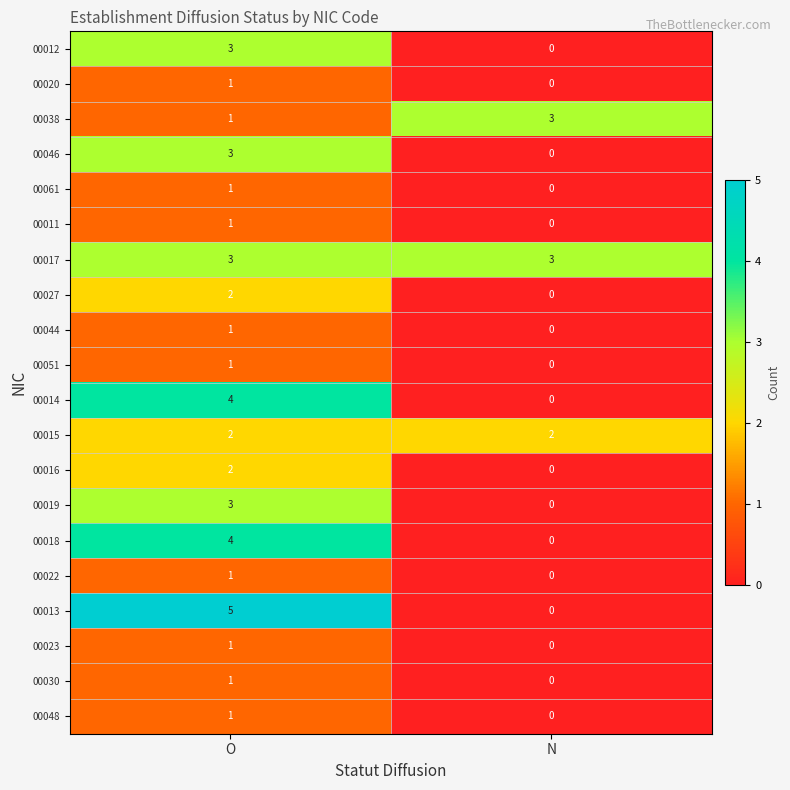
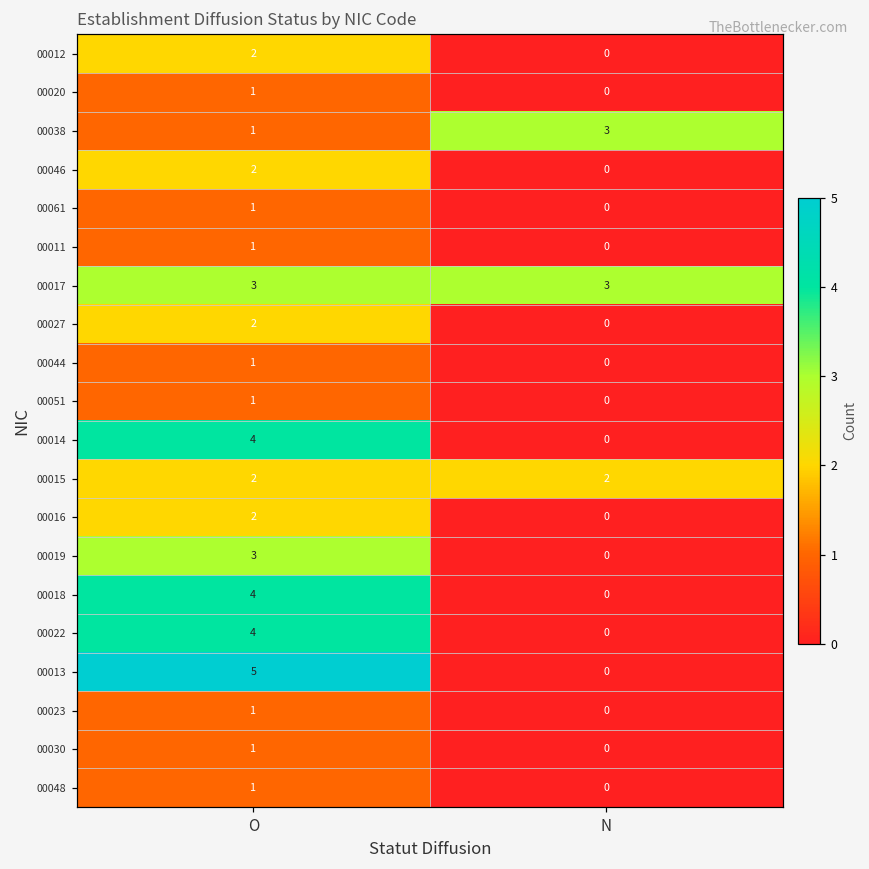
  {
    "00012": {
-     "O": 3,
+     "O": 2,
      "N": 0
    },
    "00020": {
      "O": 1,
      "N": 0
    },
    "00038": {
      "O": 1,
      "N": 3
    },
    "00046": {
-     "O": 3,
+     "O": 2,
      "N": 0
    },
    "00061": {
      "O": 1,
      "N": 0
    },
    "00011": {
      "O": 1,
      "N": 0
    },
    "00017": {
      "O": 3,
      "N": 3
    },
    "00027": {
      "O": 2,
      "N": 0
    },
    "00044": {
      "O": 1,
      "N": 0
    },
    "00051": {
      "O": 1,
      "N": 0
    },
    "00014": {
      "O": 4,
      "N": 0
    },
    "00015": {
      "O": 2,
      "N": 2
    },
    "00016": {
      "O": 2,
      "N": 0
    },
    "00019": {
      "O": 3,
      "N": 0
    },
    "00018": {
      "O": 4,
      "N": 0
    },
    "00022": {
-     "O": 1,
+     "O": 4,
      "N": 0
    },
    "00013": {
      "O": 5,
      "N": 0
    },
    "00023": {
      "O": 1,
      "N": 0
    },
    "00030": {
      "O": 1,
      "N": 0
    },
    "00048": {
      "O": 1,
      "N": 0
    }
  }
